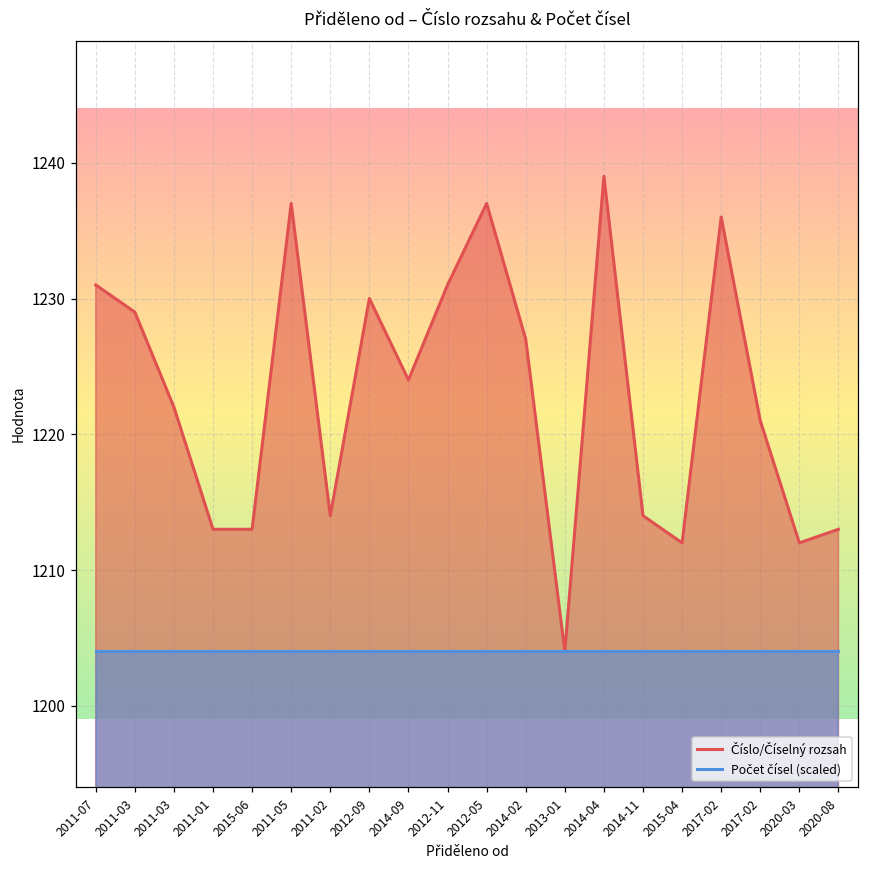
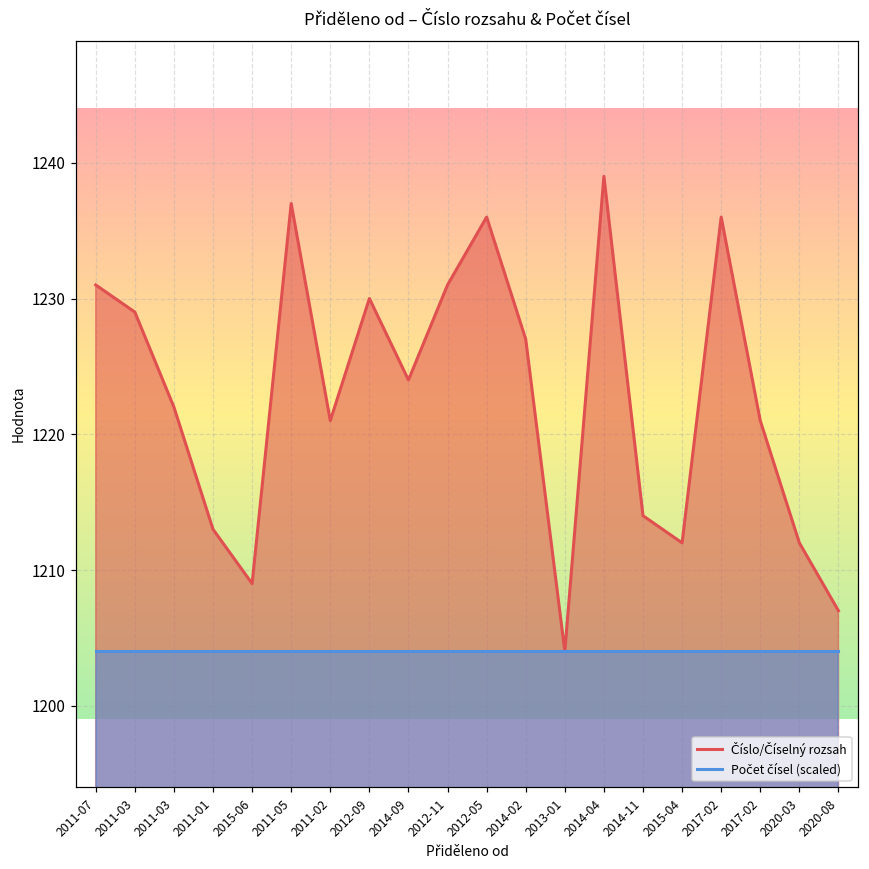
  {
    "Číslo/Číselný rozsah": {
      "2011-07": 1231,
      "2011-01": 1213,
-     "2015-06": 1213,
+     "2015-06": 1209,
      "2011-05": 1237,
-     "2011-02": 1214,
+     "2011-02": 1221,
      "2012-09": 1230,
      "2014-09": 1224,
      "2012-11": 1231,
-     "2012-05": 1237,
+     "2012-05": 1236,
      "2014-02": 1227,
      "2014-04": 1239,
      "2014-11": 1214,
      "2015-04": 1212,
      "2020-03": 1212,
-     "2020-08": 1213
+     "2020-08": 1207
    },
    "Počet čísel (scaled)": {
      "2011-07": 1204,
      "2011-01": 1204,
      "2015-06": 1204,
      "2011-05": 1204,
      "2011-02": 1204,
      "2012-09": 1204,
      "2014-09": 1204,
      "2012-11": 1204,
      "2012-05": 1204,
      "2014-02": 1204,
      "2014-04": 1204,
      "2014-11": 1204,
      "2015-04": 1204,
      "2020-03": 1204,
      "2020-08": 1204
    }
  }
